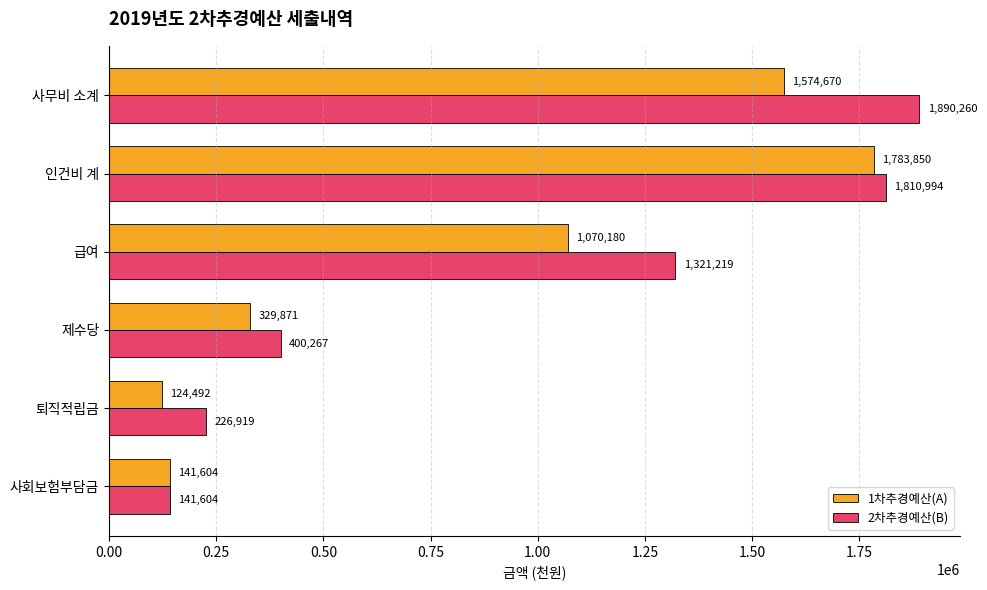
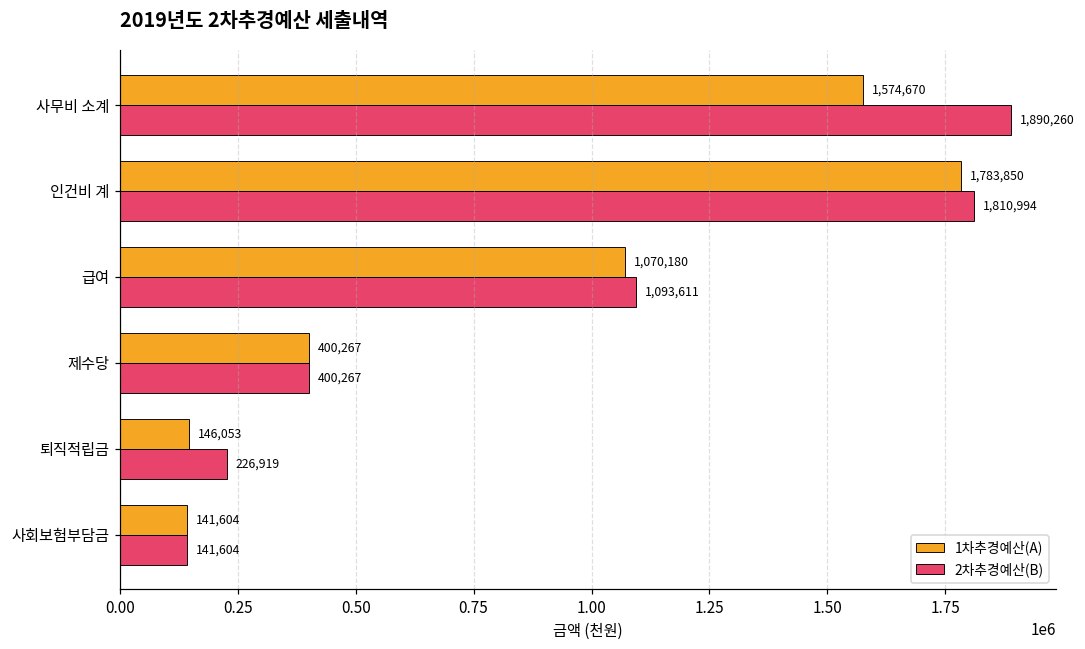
  {
    "1차추경예산(A)": {
      "사무비 소계": "1,574,670",
      "인건비 계": "1,783,850",
      "급여": "1,070,180",
-     "제수당": "329,871",
-     "퇴직적립금": "124,492",
+     "제수당": "400,267",
+     "퇴직적립금": "146,053",
      "사회보험부담금": "141,604"
    },
    "2차추경예산(B)": {
      "사무비 소계": "1,890,260",
      "인건비 계": "1,810,994",
-     "급여": "1,321,219",
+     "급여": "1,093,611",
      "제수당": "400,267",
      "퇴직적립금": "226,919",
      "사회보험부담금": "141,604"
    }
  }
